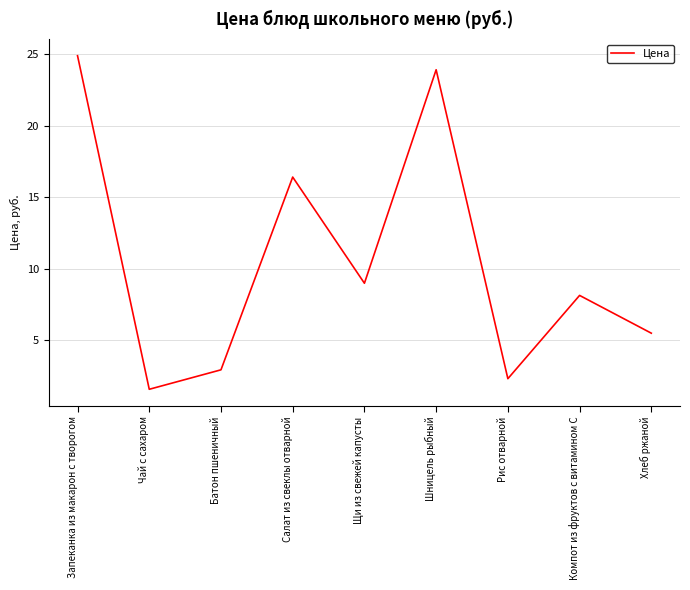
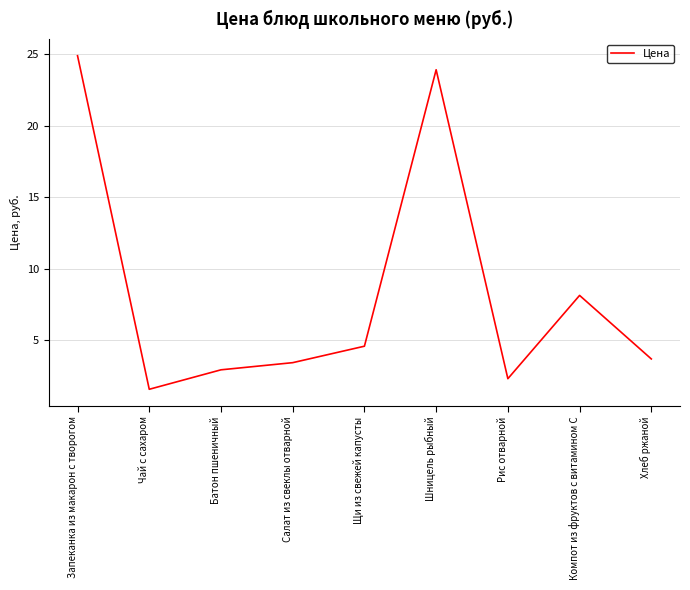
  {
    "Запеканка из макарон с творогом": 24.9,
    "Чай с сахаром": 1.6,
    "Батон пшеничный": 2.9,
-   "Салат из свеклы отварной": 16.4,
-   "Щи из свежей капусты": 9.0,
+   "Салат из свеклы отварной": 3.4,
+   "Щи из свежей капусты": 4.6,
    "Шницель рыбный": 23.9,
    "Рис отварной": 2.3,
    "Компот из фруктов с витамином С": 8.1,
-   "Хлеб ржаной": 5.5
+   "Хлеб ржаной": 3.7
  }
